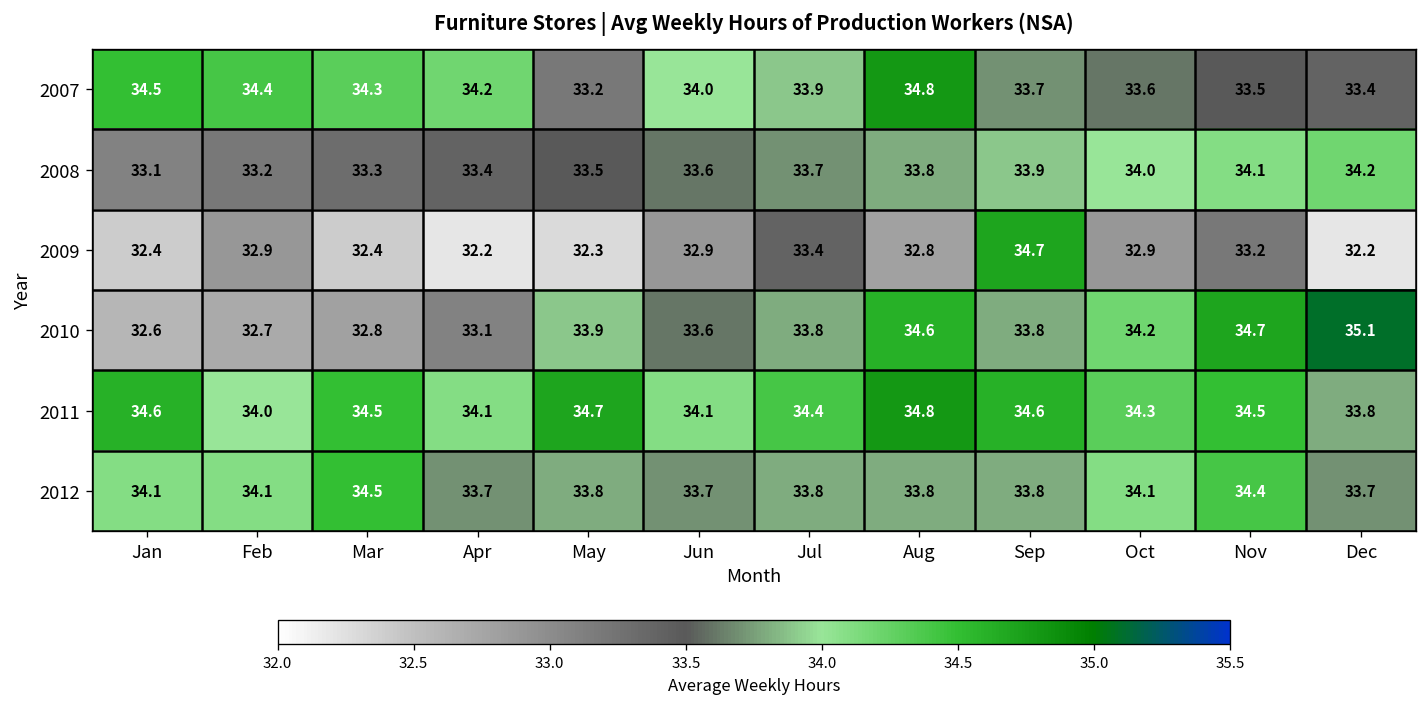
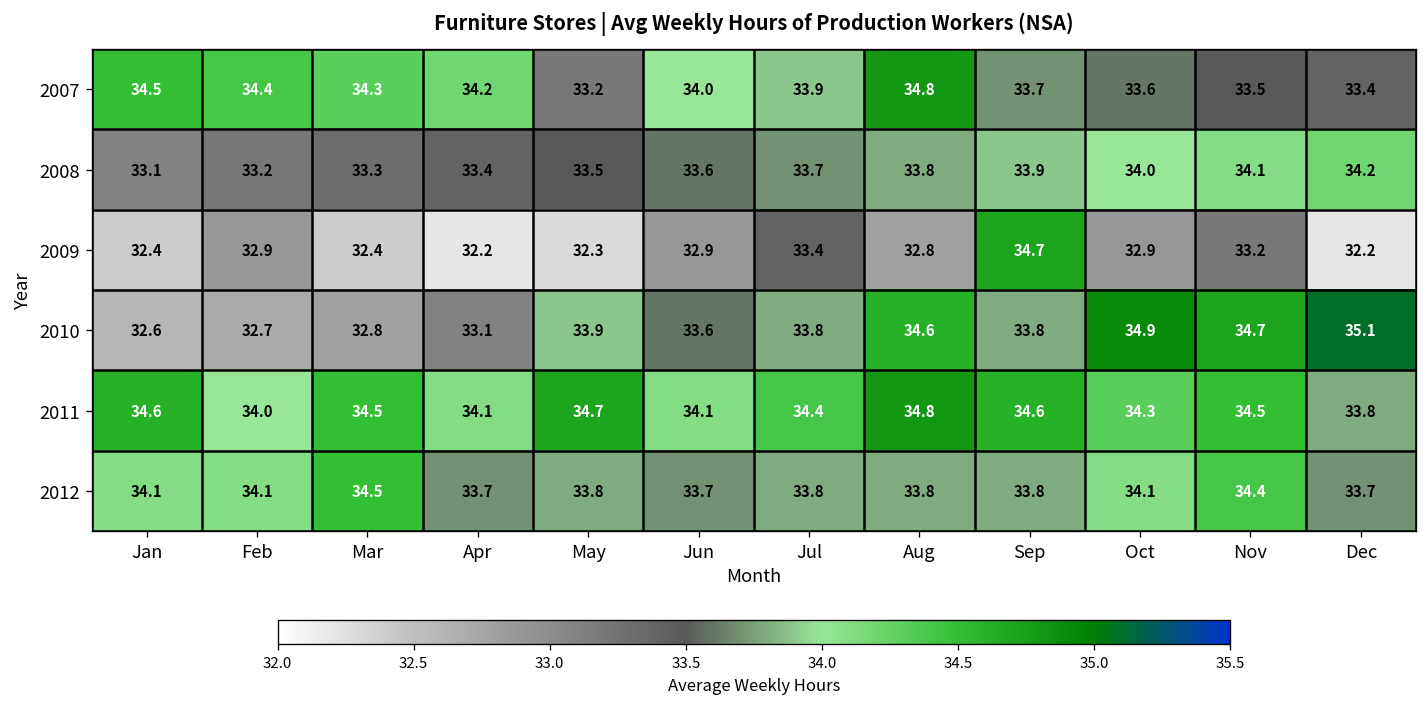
  {
    "2007": {
      "Jan": 34.5,
      "Feb": 34.4,
      "Mar": 34.3,
      "Apr": 34.2,
      "May": 33.2,
      "Jun": 34.0,
      "Jul": 33.9,
      "Aug": 34.8,
      "Sep": 33.7,
      "Oct": 33.6,
      "Nov": 33.5,
      "Dec": 33.4
    },
    "2008": {
      "Jan": 33.1,
      "Feb": 33.2,
      "Mar": 33.3,
      "Apr": 33.4,
      "May": 33.5,
      "Jun": 33.6,
      "Jul": 33.7,
      "Aug": 33.8,
      "Sep": 33.9,
      "Oct": 34.0,
      "Nov": 34.1,
      "Dec": 34.2
    },
    "2009": {
      "Jan": 32.4,
      "Feb": 32.9,
      "Mar": 32.4,
      "Apr": 32.2,
      "May": 32.3,
      "Jun": 32.9,
      "Jul": 33.4,
      "Aug": 32.8,
      "Sep": 34.7,
      "Oct": 32.9,
      "Nov": 33.2,
      "Dec": 32.2
    },
    "2010": {
      "Jan": 32.6,
      "Feb": 32.7,
      "Mar": 32.8,
      "Apr": 33.1,
      "May": 33.9,
      "Jun": 33.6,
      "Jul": 33.8,
      "Aug": 34.6,
      "Sep": 33.8,
-     "Oct": 34.2,
+     "Oct": 34.9,
      "Nov": 34.7,
      "Dec": 35.1
    },
    "2011": {
      "Jan": 34.6,
      "Feb": 34.0,
      "Mar": 34.5,
      "Apr": 34.1,
      "May": 34.7,
      "Jun": 34.1,
      "Jul": 34.4,
      "Aug": 34.8,
      "Sep": 34.6,
      "Oct": 34.3,
      "Nov": 34.5,
      "Dec": 33.8
    },
    "2012": {
      "Jan": 34.1,
      "Feb": 34.1,
      "Mar": 34.5,
      "Apr": 33.7,
      "May": 33.8,
      "Jun": 33.7,
      "Jul": 33.8,
      "Aug": 33.8,
      "Sep": 33.8,
      "Oct": 34.1,
      "Nov": 34.4,
      "Dec": 33.7
    }
  }
